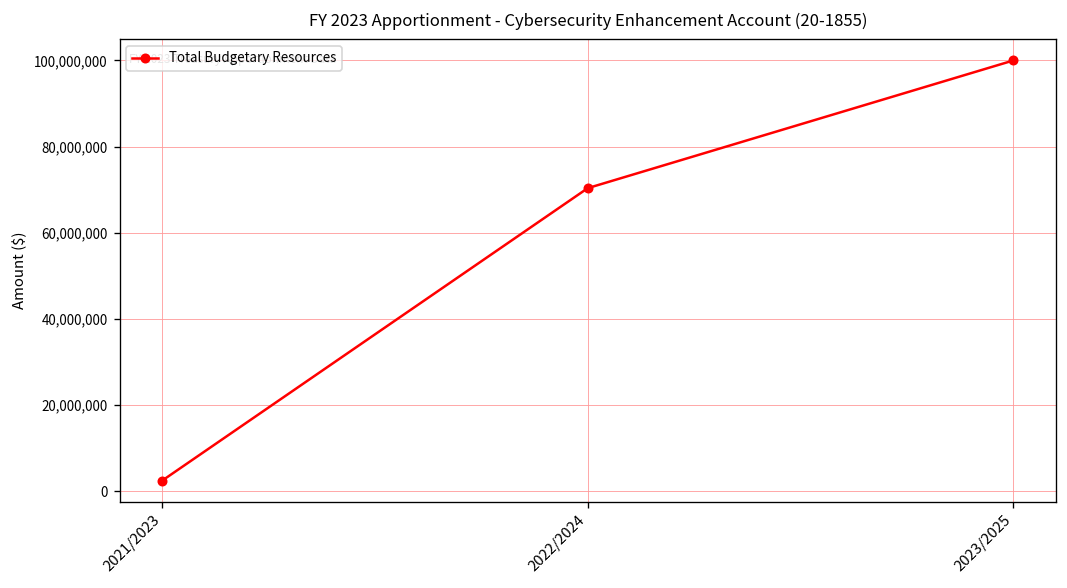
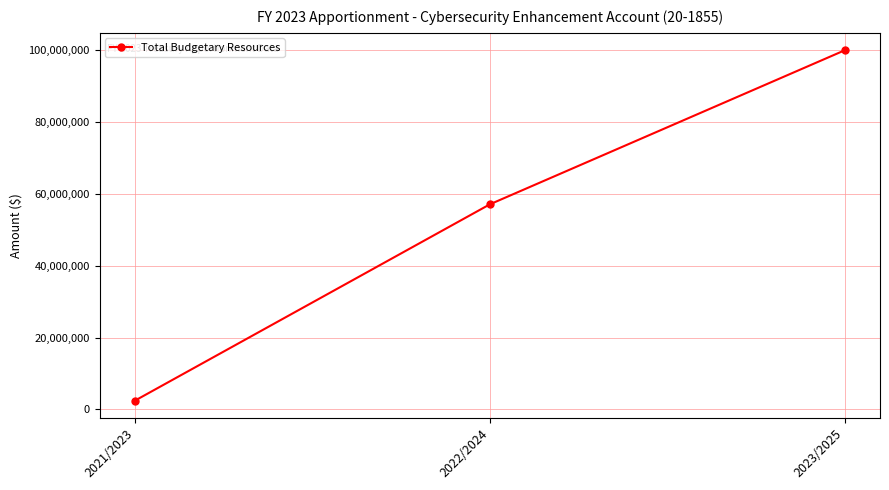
  {
    "2021/2023": "2,000,000",
-   "2022/2024": "70,000,000",
+   "2022/2024": "57,000,000",
    "2023/2025": "100,000,000"
  }
